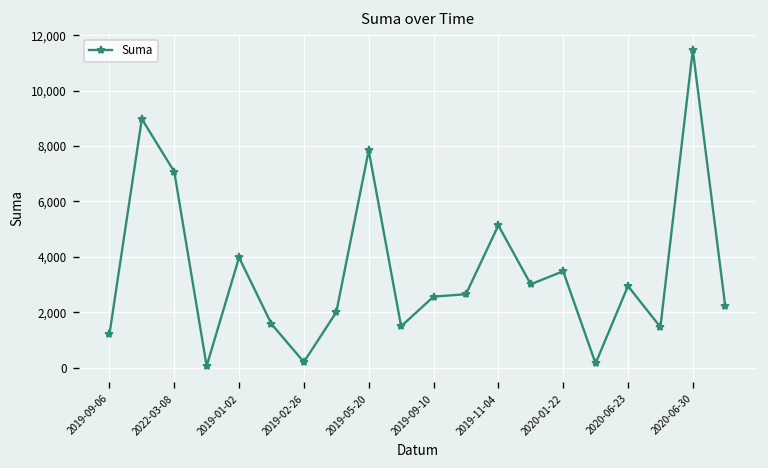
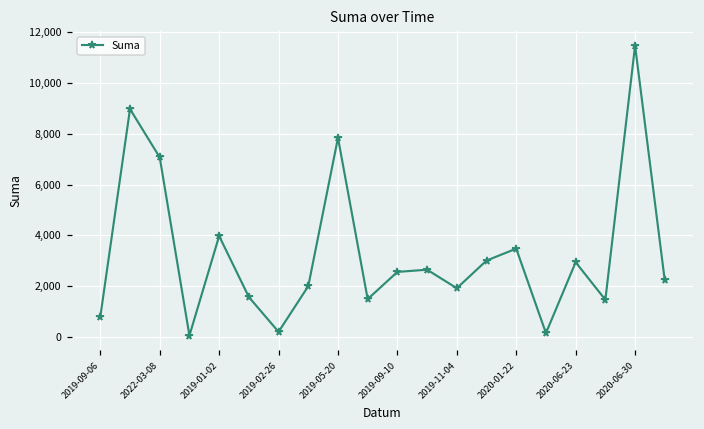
  {
-   "2019-09-06": "1,200",
+   "2019-09-06": "800",
    "2022-03-08": "7,100",
    "2019-05-20": "7,800",
    "2019-09-10": "2,600",
-   "2019-11-04": "5,100",
+   "2019-11-04": "1,900",
    "2020-01-22": "3,500",
    "2020-06-23": "2,900"
  }
